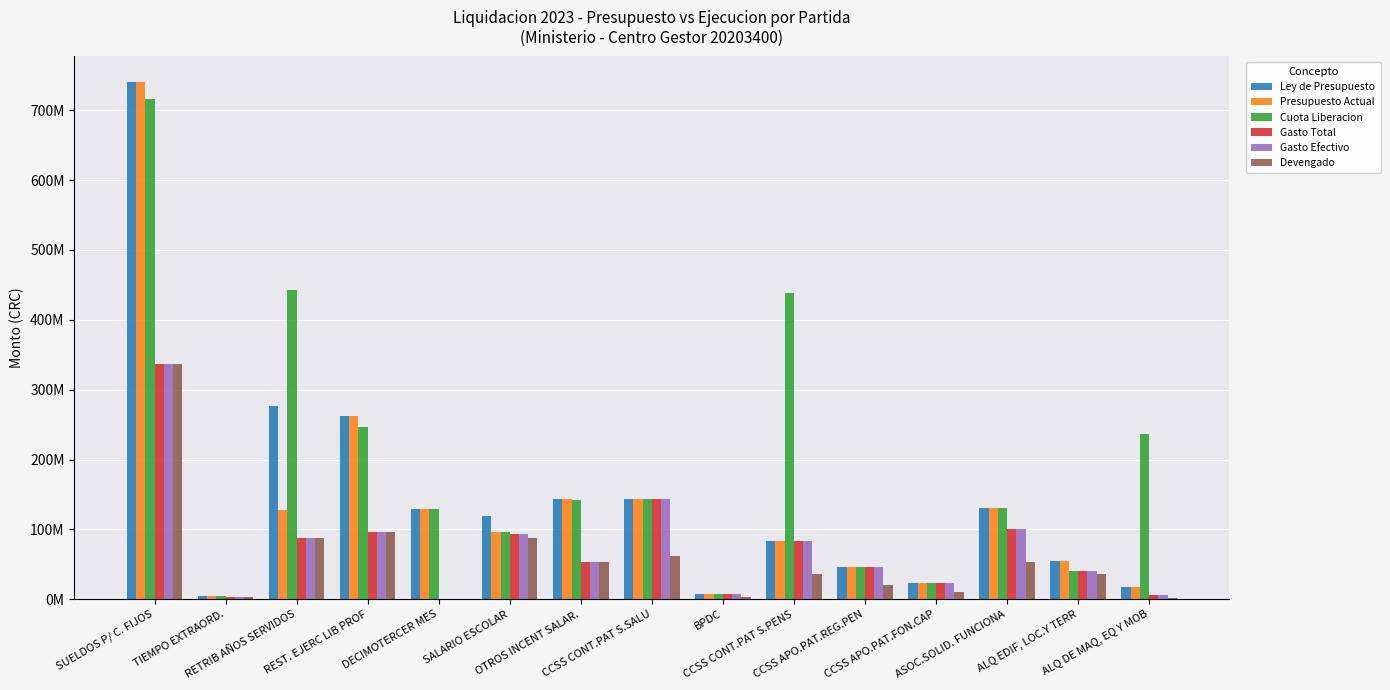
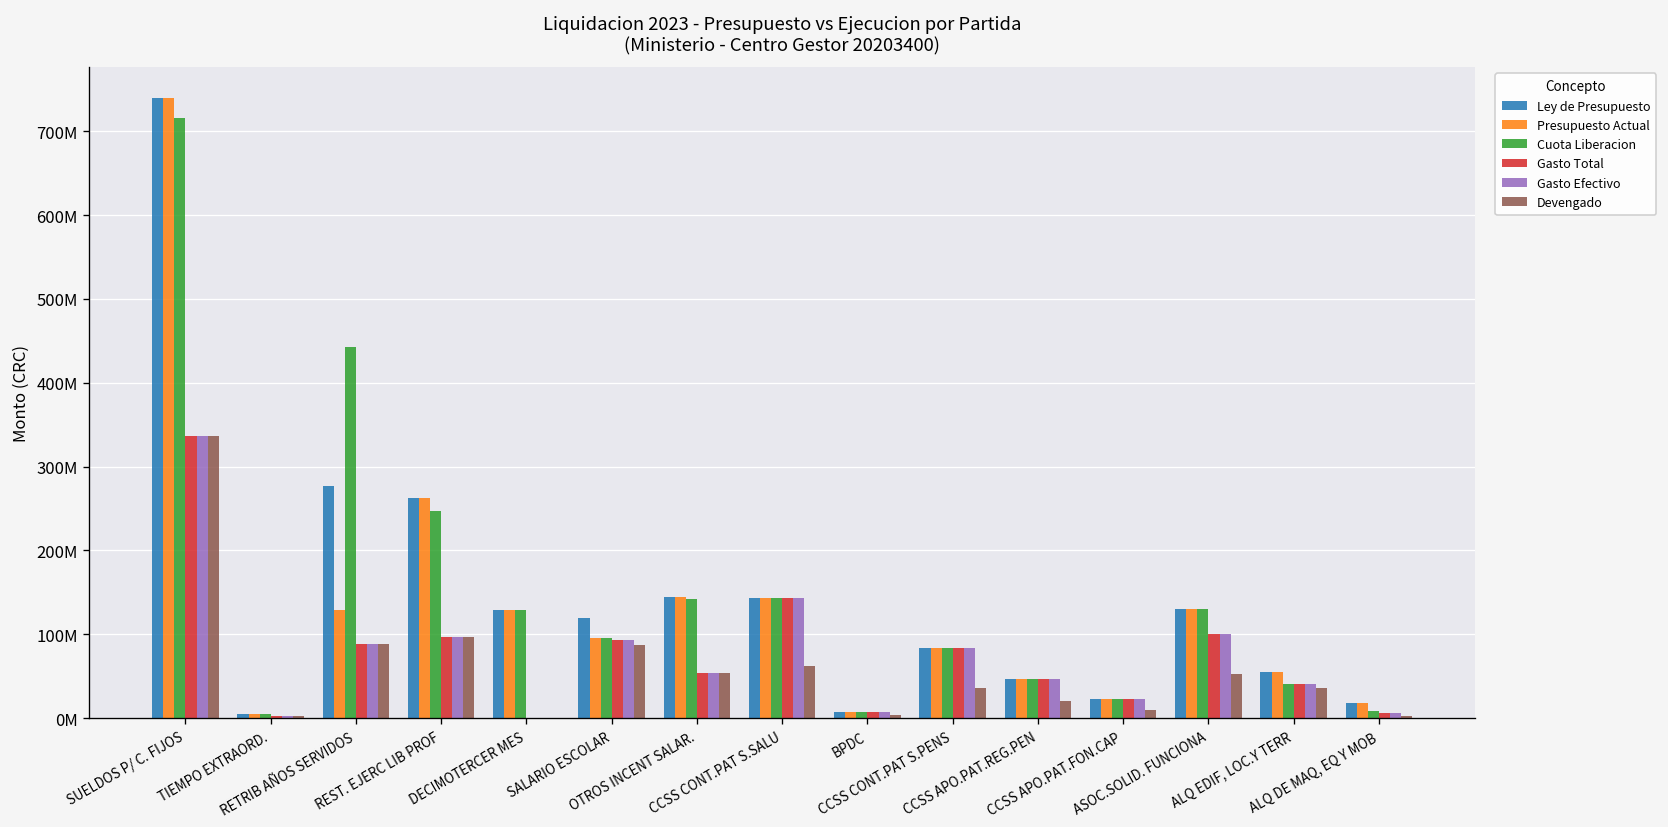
  {
    "Ley de Presupuesto": {
      "SUELDOS P/ C. FIJOS": 740000000,
      "TIEMPO EXTRAORD.": 10000000,
      "RETRIB AÑOS SERVIDOS": 280000000,
      "REST. EJERC LIB PROF": 260000000,
      "DECIMOTERCER MES": 130000000,
      "SALARIO ESCOLAR": 120000000,
      "OTROS INCENT SALAR.": 140000000,
      "CCSS CONT.PAT S.SALU": 140000000,
      "BPDC": 10000000,
      "CCSS CONT.PAT S.PENS": 80000000,
      "CCSS APO.PAT.REG.PEN": 50000000,
      "CCSS APO.PAT.FON.CAP": 20000000,
      "ASOC.SOLID. FUNCIONA": 130000000,
      "ALQ EDIF, LOC.Y TERR": 60000000,
      "ALQ DE MAQ, EQ Y MOB": 20000000
    },
    "Presupuesto Actual": {
      "SUELDOS P/ C. FIJOS": 740000000,
      "TIEMPO EXTRAORD.": 10000000,
      "RETRIB AÑOS SERVIDOS": 130000000,
      "REST. EJERC LIB PROF": 260000000,
      "DECIMOTERCER MES": 130000000,
      "SALARIO ESCOLAR": 100000000,
      "OTROS INCENT SALAR.": 140000000,
      "CCSS CONT.PAT S.SALU": 140000000,
      "BPDC": 10000000,
      "CCSS CONT.PAT S.PENS": 80000000,
      "CCSS APO.PAT.REG.PEN": 50000000,
      "CCSS APO.PAT.FON.CAP": 20000000,
      "ASOC.SOLID. FUNCIONA": 130000000,
      "ALQ EDIF, LOC.Y TERR": 60000000,
      "ALQ DE MAQ, EQ Y MOB": 20000000
    },
    "Cuota Liberacion": {
      "SUELDOS P/ C. FIJOS": 720000000,
      "TIEMPO EXTRAORD.": 10000000,
      "RETRIB AÑOS SERVIDOS": 440000000,
      "REST. EJERC LIB PROF": 250000000,
      "DECIMOTERCER MES": 130000000,
      "SALARIO ESCOLAR": 100000000,
      "OTROS INCENT SALAR.": 140000000,
      "CCSS CONT.PAT S.SALU": 140000000,
      "BPDC": 10000000,
-     "CCSS CONT.PAT S.PENS": 440000000,
+     "CCSS CONT.PAT S.PENS": 80000000,
      "CCSS APO.PAT.REG.PEN": 50000000,
      "CCSS APO.PAT.FON.CAP": 20000000,
      "ASOC.SOLID. FUNCIONA": 130000000,
      "ALQ EDIF, LOC.Y TERR": 40000000,
-     "ALQ DE MAQ, EQ Y MOB": 240000000
+     "ALQ DE MAQ, EQ Y MOB": 10000000
    },
    "Gasto Total": {
      "SUELDOS P/ C. FIJOS": 340000000,
      "RETRIB AÑOS SERVIDOS": 90000000,
      "REST. EJERC LIB PROF": 100000000,
      "DECIMOTERCER MES": 0,
      "SALARIO ESCOLAR": 90000000,
      "OTROS INCENT SALAR.": 50000000,
      "CCSS CONT.PAT S.SALU": 140000000,
      "BPDC": 10000000,
      "CCSS CONT.PAT S.PENS": 80000000,
      "CCSS APO.PAT.REG.PEN": 50000000,
      "CCSS APO.PAT.FON.CAP": 20000000,
      "ASOC.SOLID. FUNCIONA": 100000000,
      "ALQ EDIF, LOC.Y TERR": 40000000,
      "ALQ DE MAQ, EQ Y MOB": 10000000
    },
    "Gasto Efectivo": {
      "SUELDOS P/ C. FIJOS": 340000000,
      "RETRIB AÑOS SERVIDOS": 90000000,
      "REST. EJERC LIB PROF": 100000000,
      "DECIMOTERCER MES": 0,
      "SALARIO ESCOLAR": 90000000,
      "OTROS INCENT SALAR.": 50000000,
      "CCSS CONT.PAT S.SALU": 140000000,
      "BPDC": 10000000,
      "CCSS CONT.PAT S.PENS": 80000000,
      "CCSS APO.PAT.REG.PEN": 50000000,
      "CCSS APO.PAT.FON.CAP": 20000000,
      "ASOC.SOLID. FUNCIONA": 100000000,
      "ALQ EDIF, LOC.Y TERR": 40000000,
      "ALQ DE MAQ, EQ Y MOB": 10000000
    },
    "Devengado": {
      "SUELDOS P/ C. FIJOS": 340000000,
      "RETRIB AÑOS SERVIDOS": 90000000,
      "REST. EJERC LIB PROF": 100000000,
      "DECIMOTERCER MES": 0,
      "SALARIO ESCOLAR": 90000000,
      "OTROS INCENT SALAR.": 50000000,
      "CCSS CONT.PAT S.SALU": 60000000,
      "CCSS CONT.PAT S.PENS": 40000000,
      "CCSS APO.PAT.REG.PEN": 20000000,
      "CCSS APO.PAT.FON.CAP": 10000000,
      "ASOC.SOLID. FUNCIONA": 50000000,
      "ALQ EDIF, LOC.Y TERR": 40000000
    }
  }
